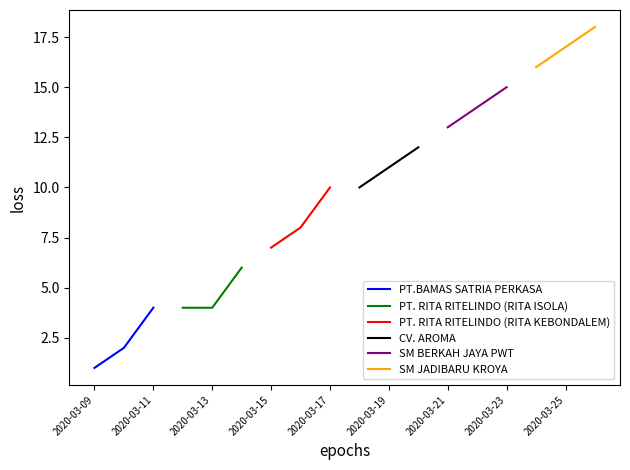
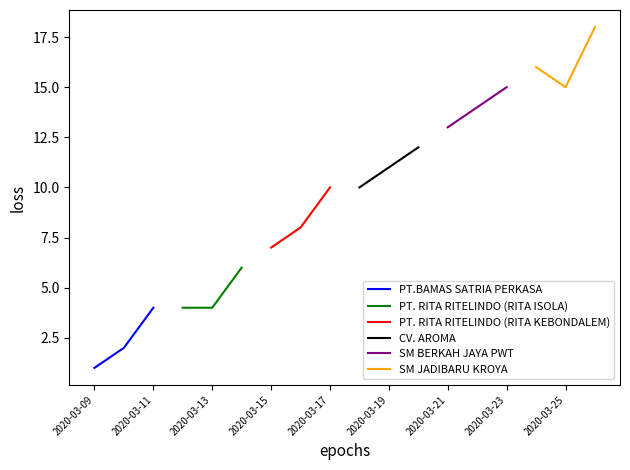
  {
    "PT.BAMAS SATRIA PERKASA": {
      "2020-03-09": 1,
      "2020-03-11": 4
    },
    "PT. RITA RITELINDO (RITA ISOLA)": {
      "2020-03-13": 4
    },
    "PT. RITA RITELINDO (RITA KEBONDALEM)": {
      "2020-03-15": 7,
      "2020-03-17": 10
    },
    "CV. AROMA": {
      "2020-03-19": 11
    },
    "SM BERKAH JAYA PWT": {
      "2020-03-21": 13,
      "2020-03-23": 15
    },
    "SM JADIBARU KROYA": {
-     "2020-03-25": 17
+     "2020-03-25": 15
    }
  }
